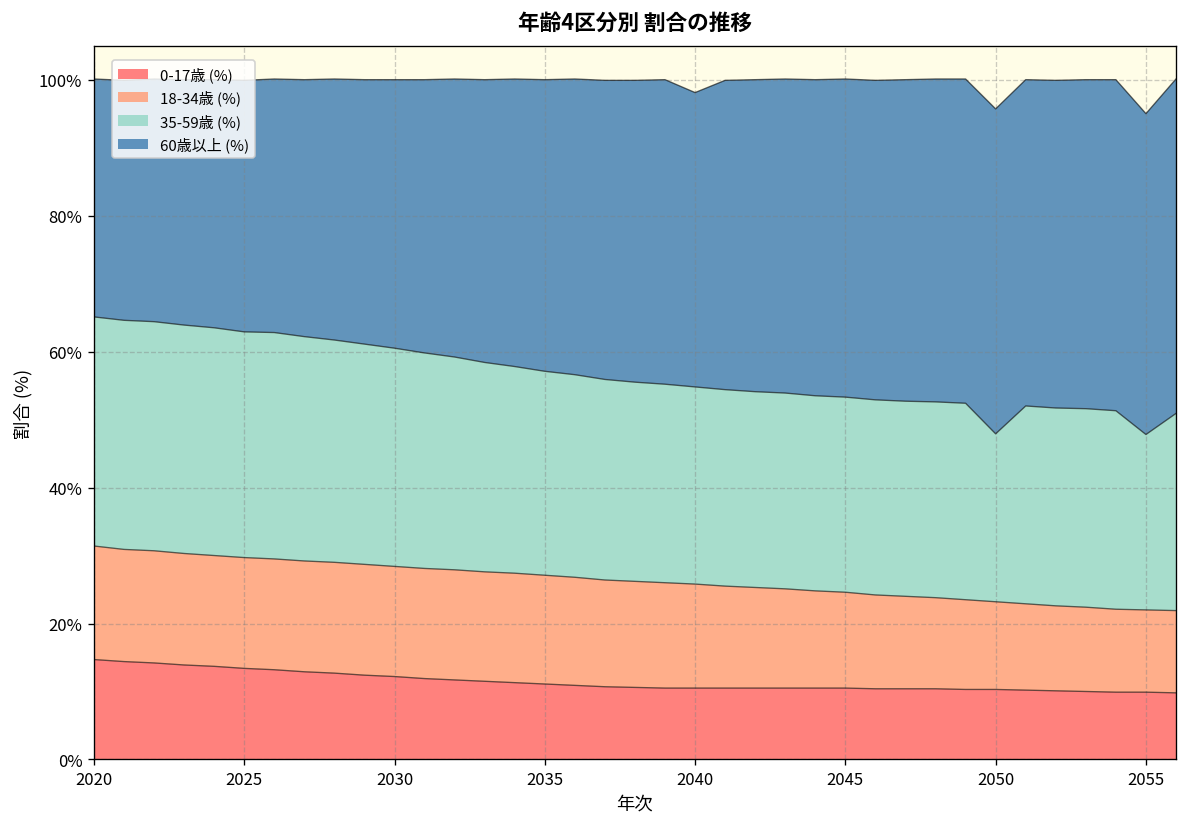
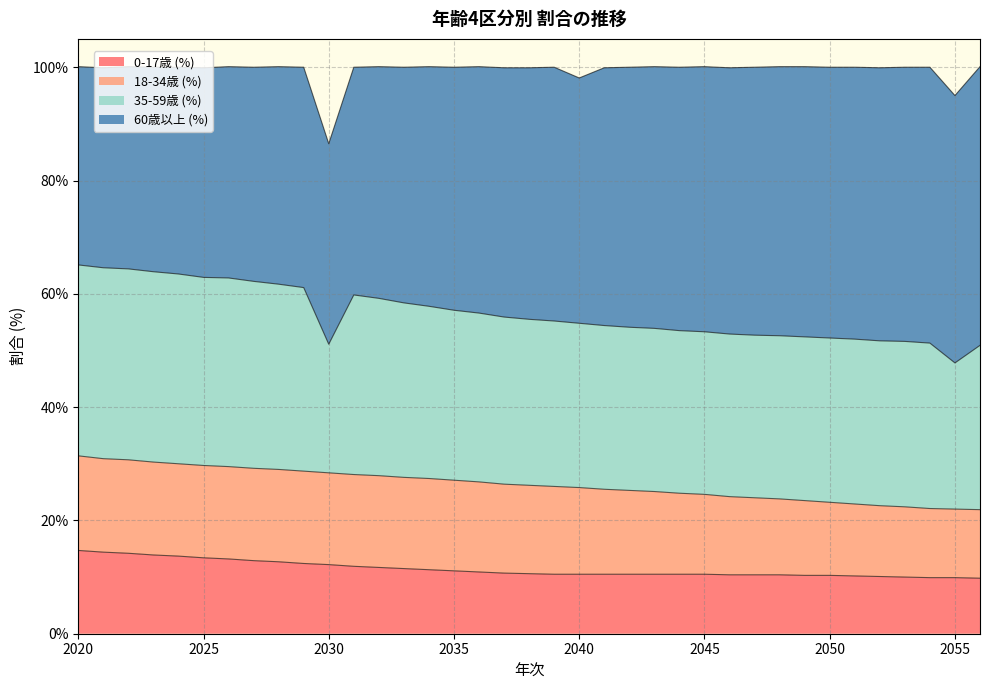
  {
    "35-59歳 (%)": {
      "2020": "34%",
      "2025": "33%",
-     "2030": "32%",
+     "2030": "23%",
      "2035": "30%",
      "2040": "29%",
      "2045": "29%",
-     "2050": "25%",
+     "2050": "29%",
      "2055": "26%"
    },
    "60歳以上 (%)": {
      "2020": "35%",
-     "2030": "40%",
+     "2030": "35%",
      "2035": "43%",
      "2040": "43%",
      "2045": "47%",
      "2050": "48%",
      "2055": "47%"
    }
  }
